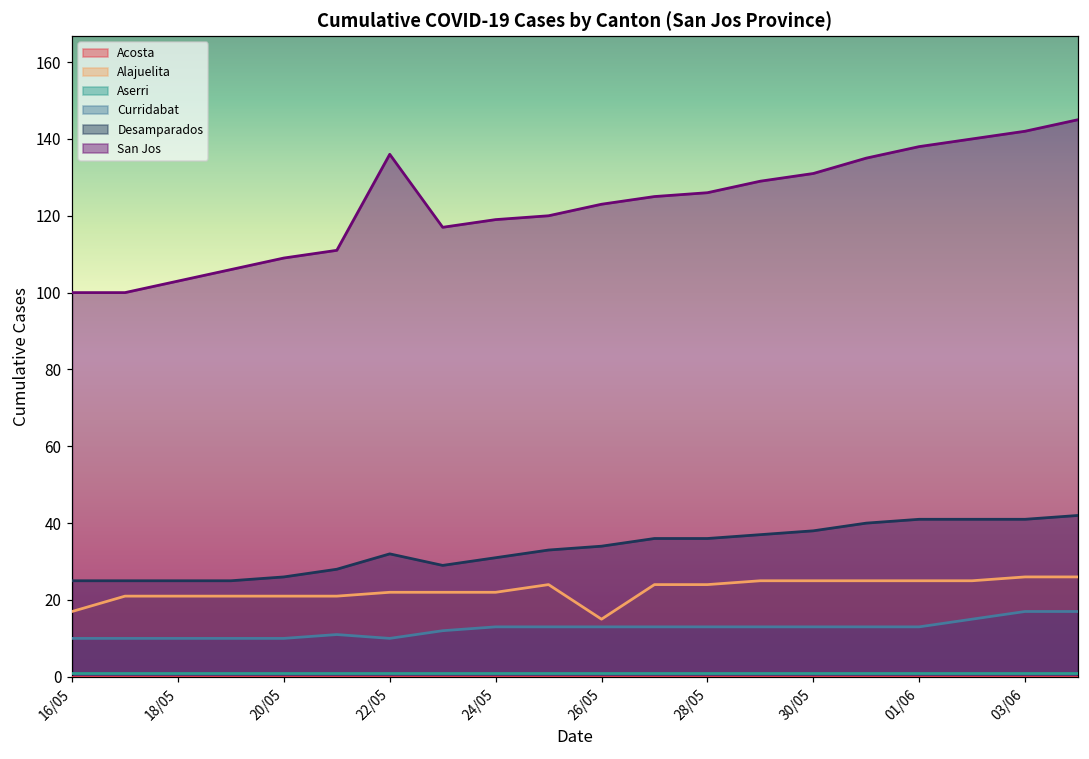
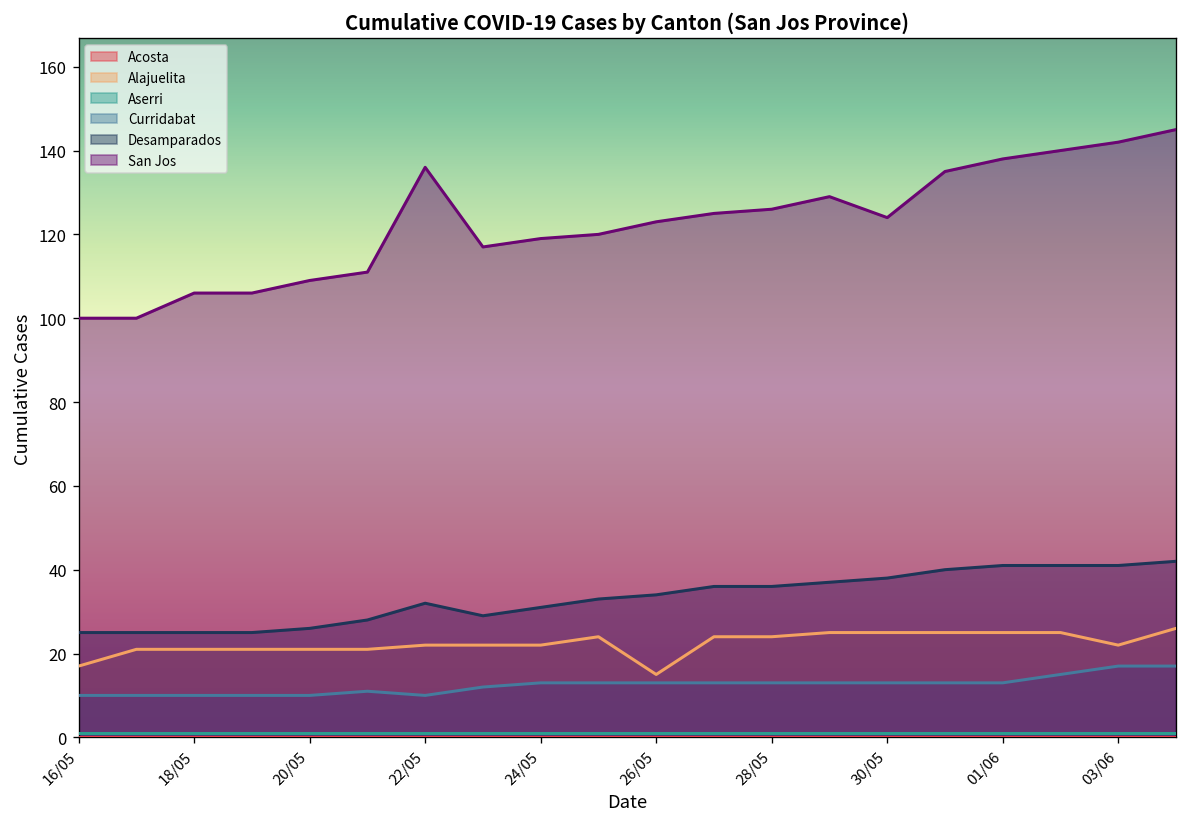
  {
    "Acosta": {
      "16/05": 0,
      "18/05": 0,
      "20/05": 0,
      "22/05": 0,
      "24/05": 0,
      "26/05": 0,
      "28/05": 0,
      "30/05": 0,
      "01/06": 0,
      "03/06": 0
    },
    "Alajuelita": {
      "16/05": 17,
      "18/05": 21,
      "20/05": 21,
      "22/05": 22,
      "24/05": 22,
      "26/05": 15,
      "28/05": 24,
      "30/05": 25,
      "01/06": 25,
-     "03/06": 26
+     "03/06": 22
    },
    "Desamparados": {
      "16/05": 25,
      "18/05": 25,
      "20/05": 26,
      "22/05": 32,
      "24/05": 31,
      "26/05": 34,
      "28/05": 36,
      "30/05": 38,
      "01/06": 41,
      "03/06": 41
    },
    "San Jos": {
      "16/05": 100,
-     "18/05": 103,
+     "18/05": 106,
      "20/05": 109,
      "22/05": 136,
      "24/05": 119,
      "26/05": 123,
      "28/05": 126,
-     "30/05": 131,
+     "30/05": 124,
      "01/06": 138,
      "03/06": 142
    }
  }
